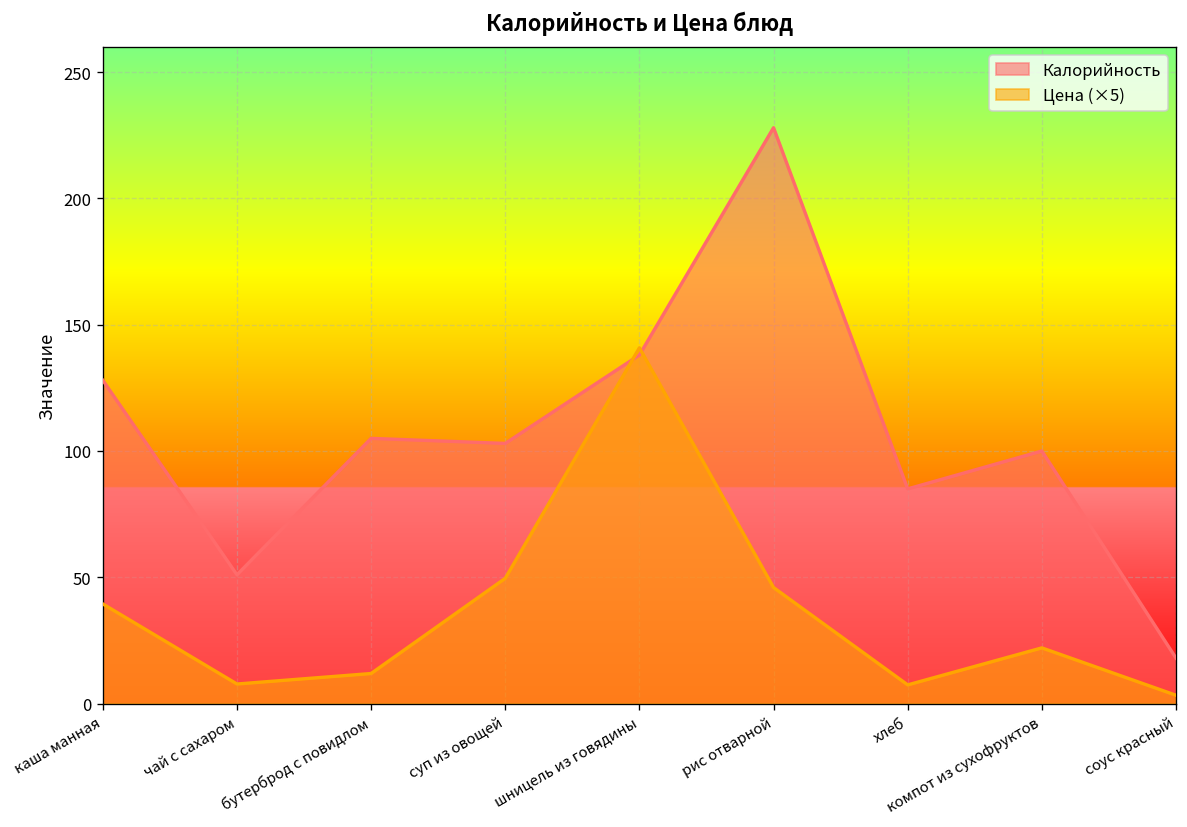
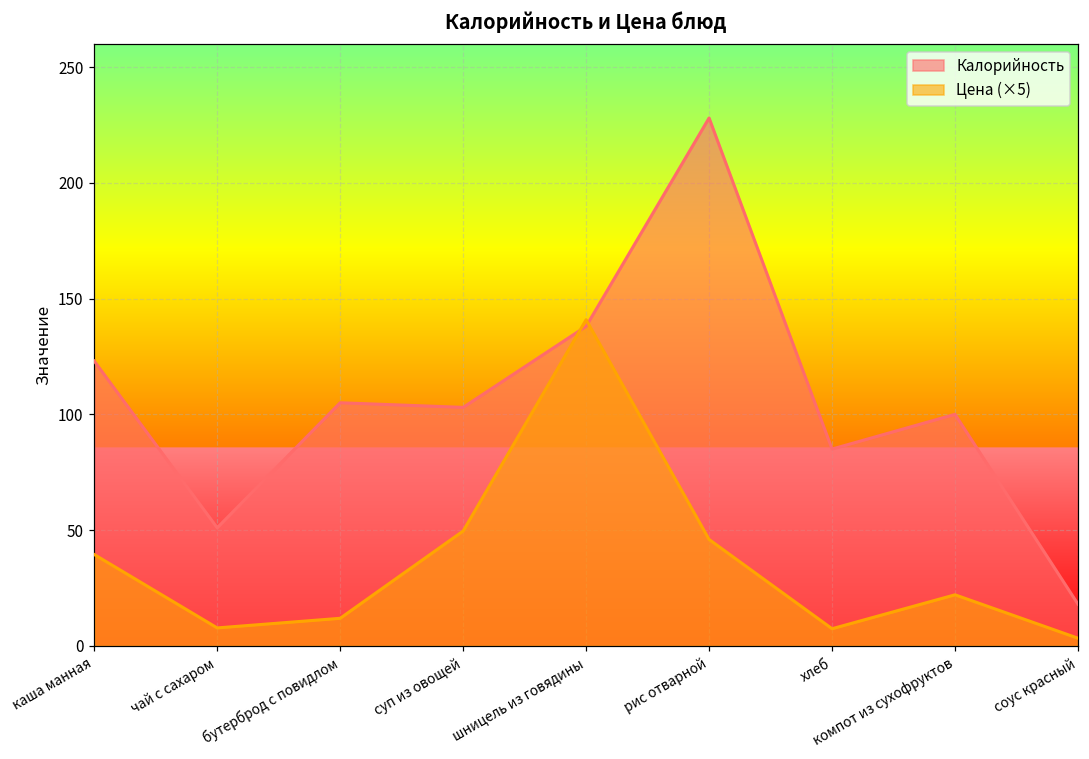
  {
    "Калорийность": {
-     "каша манная": 128,
+     "каша манная": 123,
      "чай с сахаром": 51,
      "бутерброд с повидлом": 105,
      "суп из овощей": 103,
      "шницель из говядины": 138,
      "рис отварной": 228,
      "хлеб": 85,
      "компот из сухофруктов": 100,
      "соус красный": 18
    },
    "Цена (×5)": {
      "каша манная": 39,
      "чай с сахаром": 8,
      "бутерброд с повидлом": 12,
      "суп из овощей": 50,
      "шницель из говядины": 141,
      "рис отварной": 46,
      "хлеб": 7,
      "компот из сухофруктов": 22,
      "соус красный": 3
    }
  }
